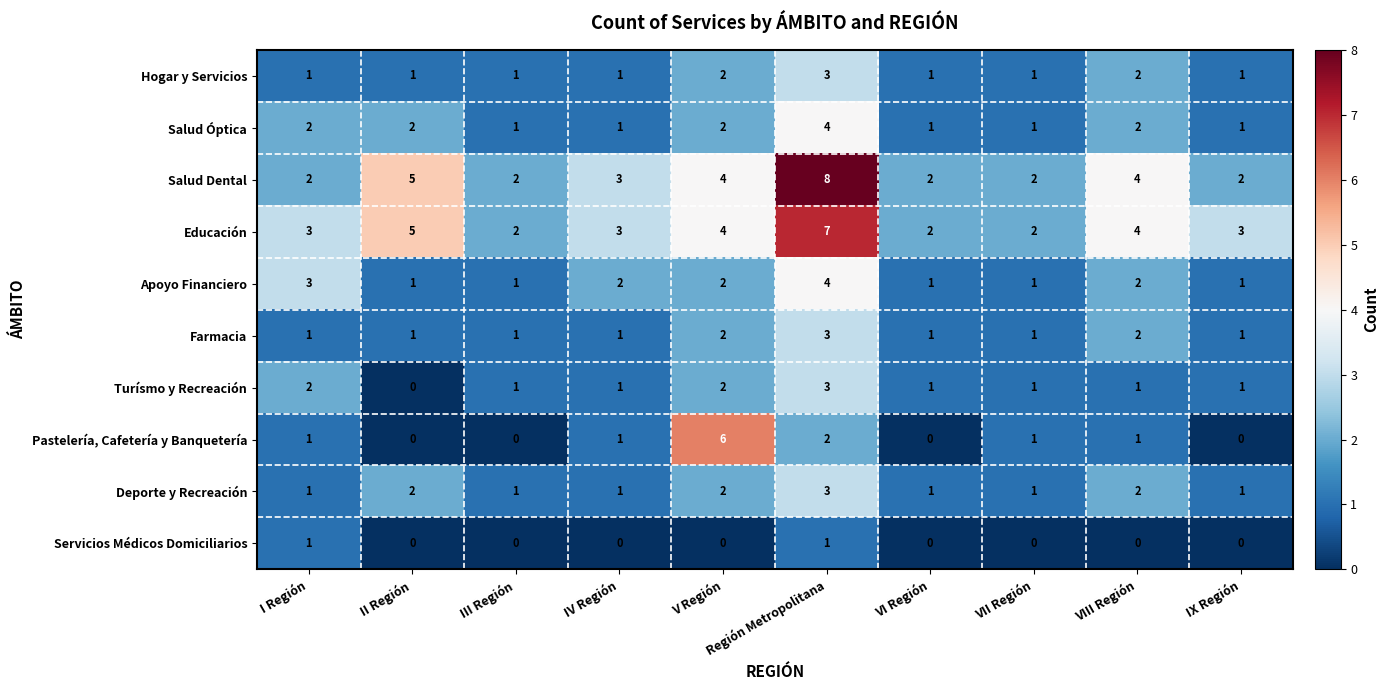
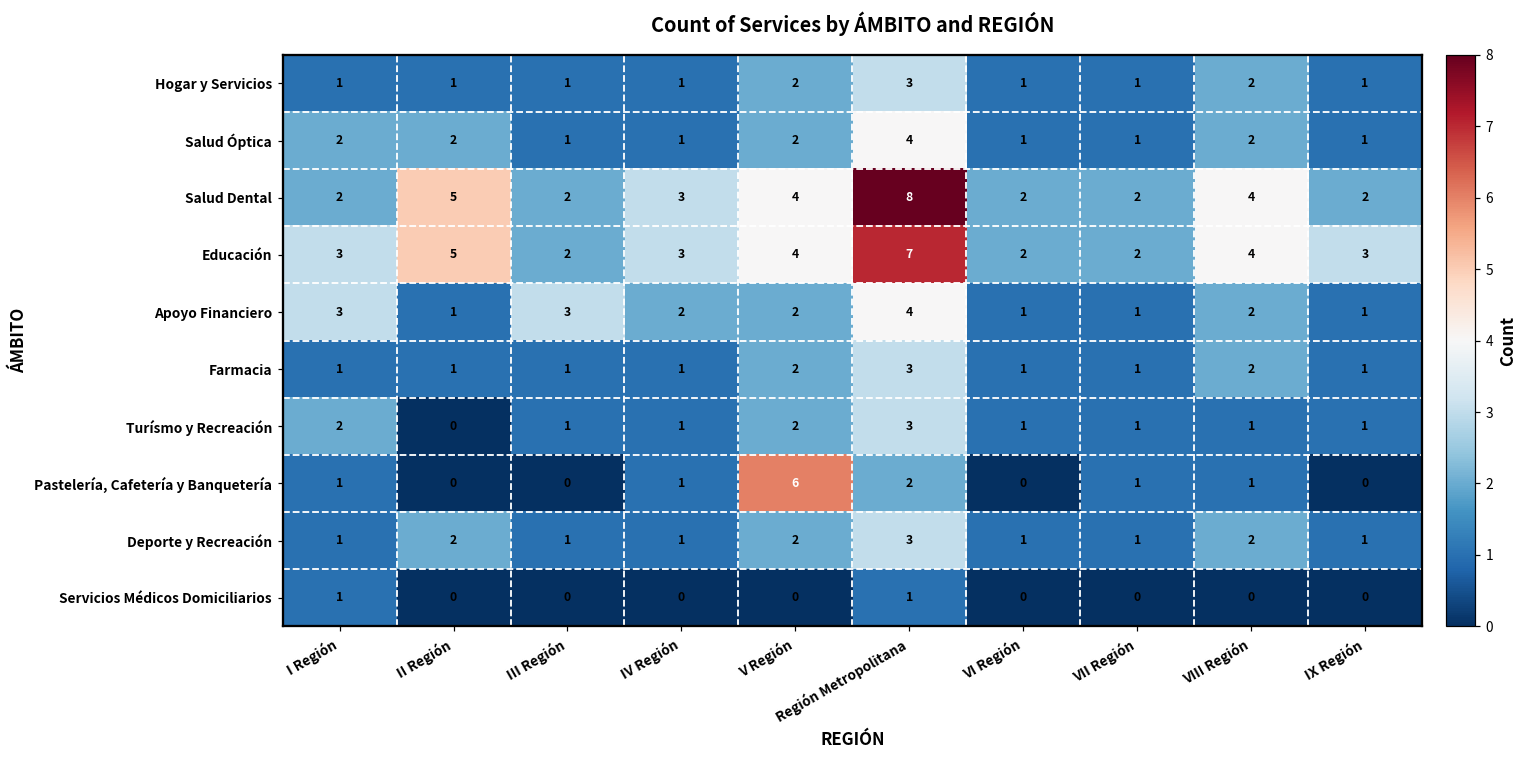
  {
    "Hogar y Servicios": {
      "I Región": 1,
      "II Región": 1,
      "III Región": 1,
      "IV Región": 1,
      "V Región": 2,
      "Región Metropolitana": 3,
      "VI Región": 1,
      "VII Región": 1,
      "VIII Región": 2,
      "IX Región": 1
    },
    "Salud Óptica": {
      "I Región": 2,
      "II Región": 2,
      "III Región": 1,
      "IV Región": 1,
      "V Región": 2,
      "Región Metropolitana": 4,
      "VI Región": 1,
      "VII Región": 1,
      "VIII Región": 2,
      "IX Región": 1
    },
    "Salud Dental": {
      "I Región": 2,
      "II Región": 5,
      "III Región": 2,
      "IV Región": 3,
      "V Región": 4,
      "Región Metropolitana": 8,
      "VI Región": 2,
      "VII Región": 2,
      "VIII Región": 4,
      "IX Región": 2
    },
    "Educación": {
      "I Región": 3,
      "II Región": 5,
      "III Región": 2,
      "IV Región": 3,
      "V Región": 4,
      "Región Metropolitana": 7,
      "VI Región": 2,
      "VII Región": 2,
      "VIII Región": 4,
      "IX Región": 3
    },
    "Apoyo Financiero": {
      "I Región": 3,
      "II Región": 1,
-     "III Región": 1,
+     "III Región": 3,
      "IV Región": 2,
      "V Región": 2,
      "Región Metropolitana": 4,
      "VI Región": 1,
      "VII Región": 1,
      "VIII Región": 2,
      "IX Región": 1
    },
    "Farmacia": {
      "I Región": 1,
      "II Región": 1,
      "III Región": 1,
      "IV Región": 1,
      "V Región": 2,
      "Región Metropolitana": 3,
      "VI Región": 1,
      "VII Región": 1,
      "VIII Región": 2,
      "IX Región": 1
    },
    "Turísmo y Recreación": {
      "I Región": 2,
      "II Región": 0,
      "III Región": 1,
      "IV Región": 1,
      "V Región": 2,
      "Región Metropolitana": 3,
      "VI Región": 1,
      "VII Región": 1,
      "VIII Región": 1,
      "IX Región": 1
    },
    "Pastelería, Cafetería y Banquetería": {
      "I Región": 1,
      "II Región": 0,
      "III Región": 0,
      "IV Región": 1,
      "V Región": 6,
      "Región Metropolitana": 2,
      "VI Región": 0,
      "VII Región": 1,
      "VIII Región": 1,
      "IX Región": 0
    },
    "Deporte y Recreación": {
      "I Región": 1,
      "II Región": 2,
      "III Región": 1,
      "IV Región": 1,
      "V Región": 2,
      "Región Metropolitana": 3,
      "VI Región": 1,
      "VII Región": 1,
      "VIII Región": 2,
      "IX Región": 1
    },
    "Servicios Médicos Domiciliarios": {
      "I Región": 1,
      "II Región": 0,
      "III Región": 0,
      "IV Región": 0,
      "V Región": 0,
      "Región Metropolitana": 1,
      "VI Región": 0,
      "VII Región": 0,
      "VIII Región": 0,
      "IX Región": 0
    }
  }
